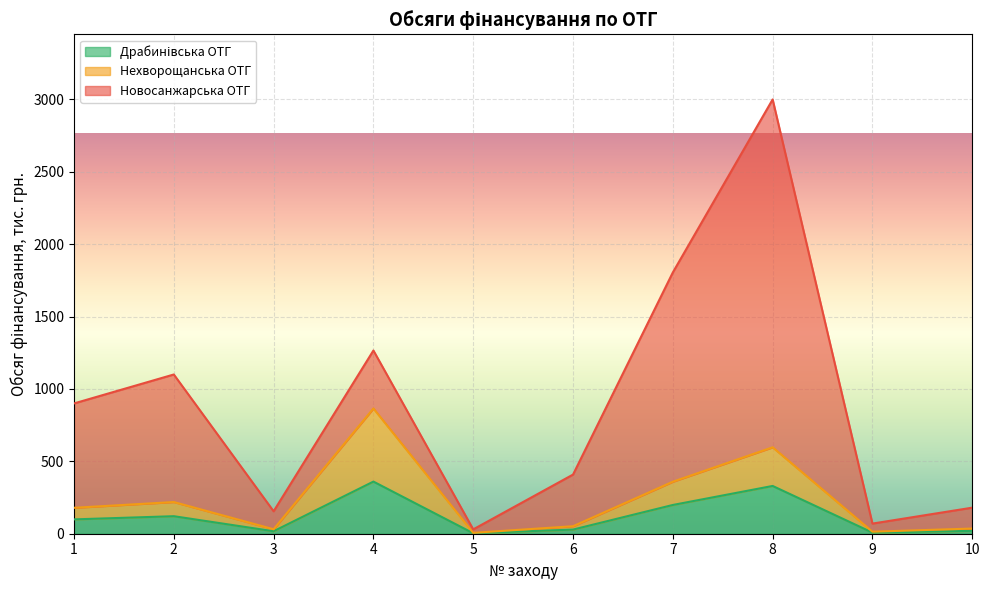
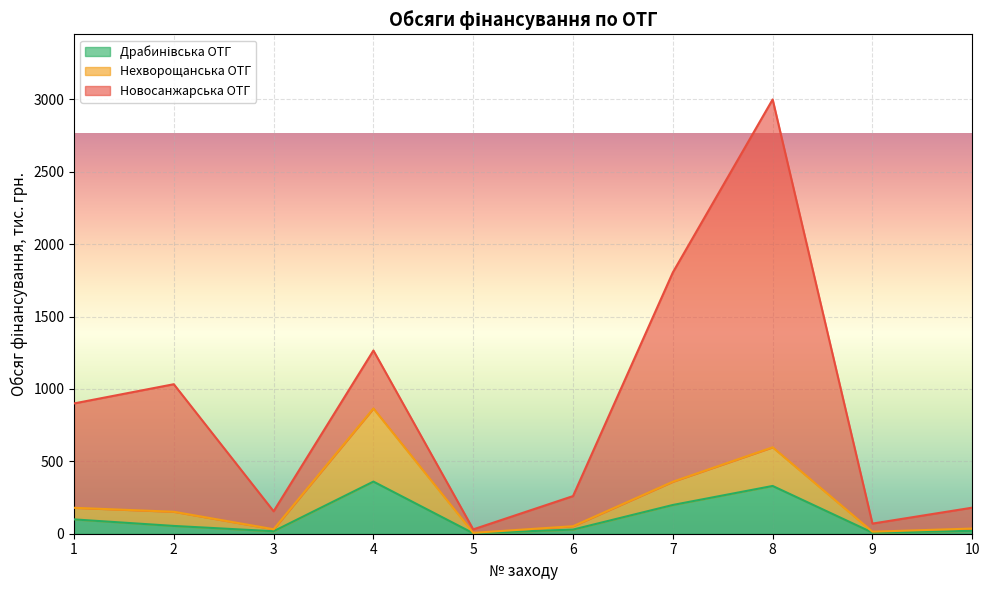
  {
    "Драбинівська ОТГ": {
      "1": 100,
-     "2": 120,
+     "2": 50,
      "4": 360,
      "6": 30,
      "7": 200,
      "8": 330
    },
    "Нехворощанська ОТГ": {
      "1": 80,
      "2": 100,
      "4": 510,
      "6": 20,
      "7": 160,
      "8": 270
    },
    "Новосанжарська ОТГ": {
      "1": 720,
      "2": 880,
      "3": 120,
      "4": 400,
      "5": 20,
-     "6": 360,
+     "6": 210,
      "7": 1450,
      "8": 2400,
      "9": 60,
      "10": 140
    }
  }
